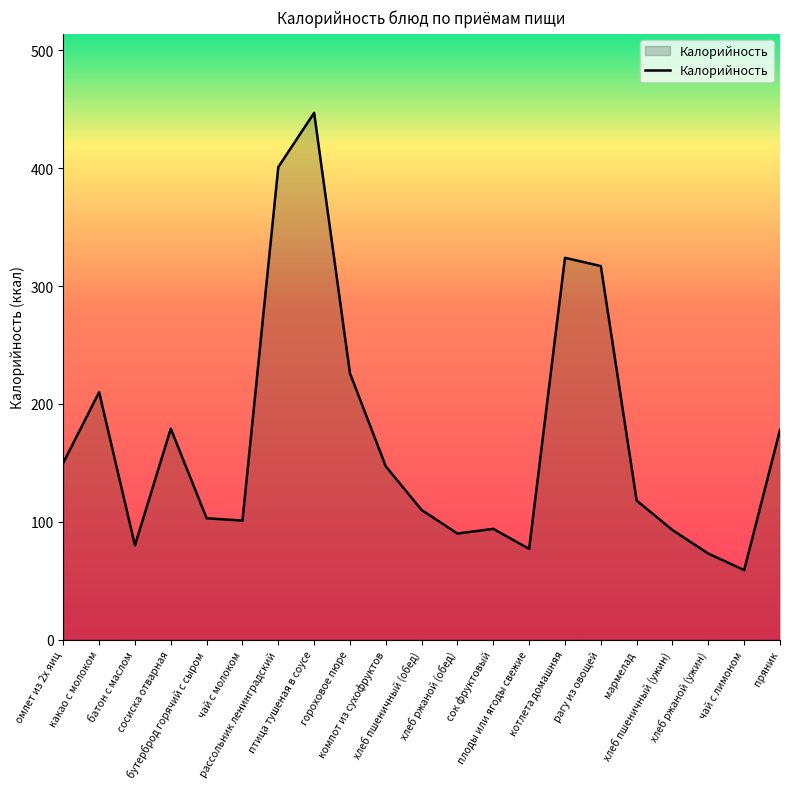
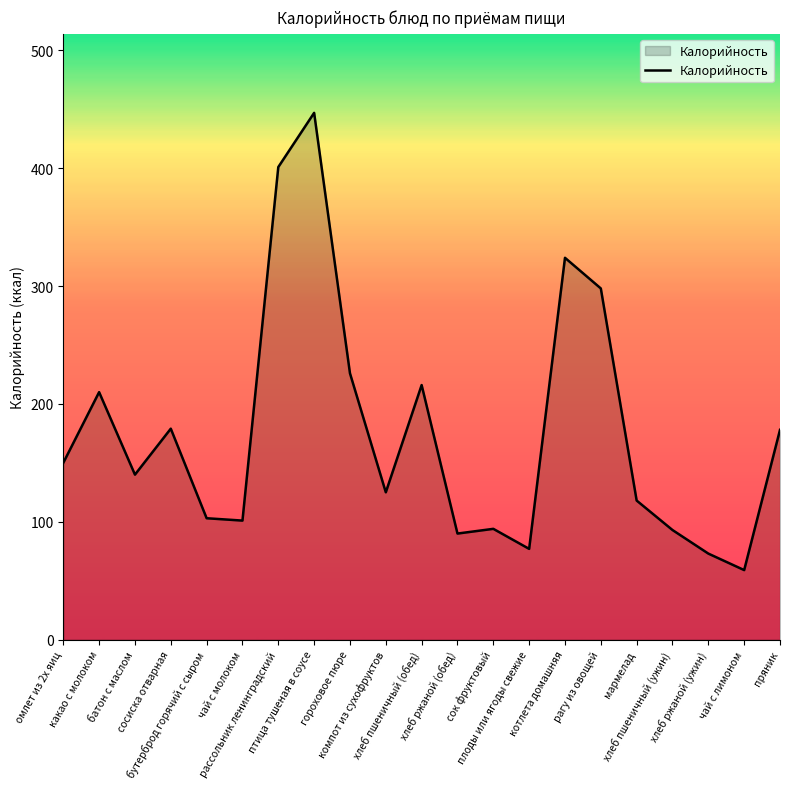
  {
    "омлет из 2х яиц": 150,
    "какао с молоком": 210,
-   "батон с маслом": 80,
+   "батон с маслом": 140,
    "сосиска отварная": 179,
    "бутерброд горячий с сыром": 103,
    "чай с молоком": 101,
    "рассольник ленинградский": 401,
    "птица тушеная в соусе": 447,
    "гороховое пюре": 226,
-   "компот из сухофруктов": 147,
-   "хлеб пшеничный (обед)": 110,
+   "компот из сухофруктов": 125,
+   "хлеб пшеничный (обед)": 216,
    "хлеб ржаной (обед)": 90,
    "сок фруктовый": 94,
    "плоды или ягоды свежие": 77,
    "котлета домашняя": 324,
-   "рагу из овощей": 317,
+   "рагу из овощей": 298,
    "мармелад": 118,
    "хлеб пшеничный (ужин)": 93,
    "хлеб ржаной (ужин)": 73,
    "чай с лимоном": 59,
    "пряник": 178
  }
